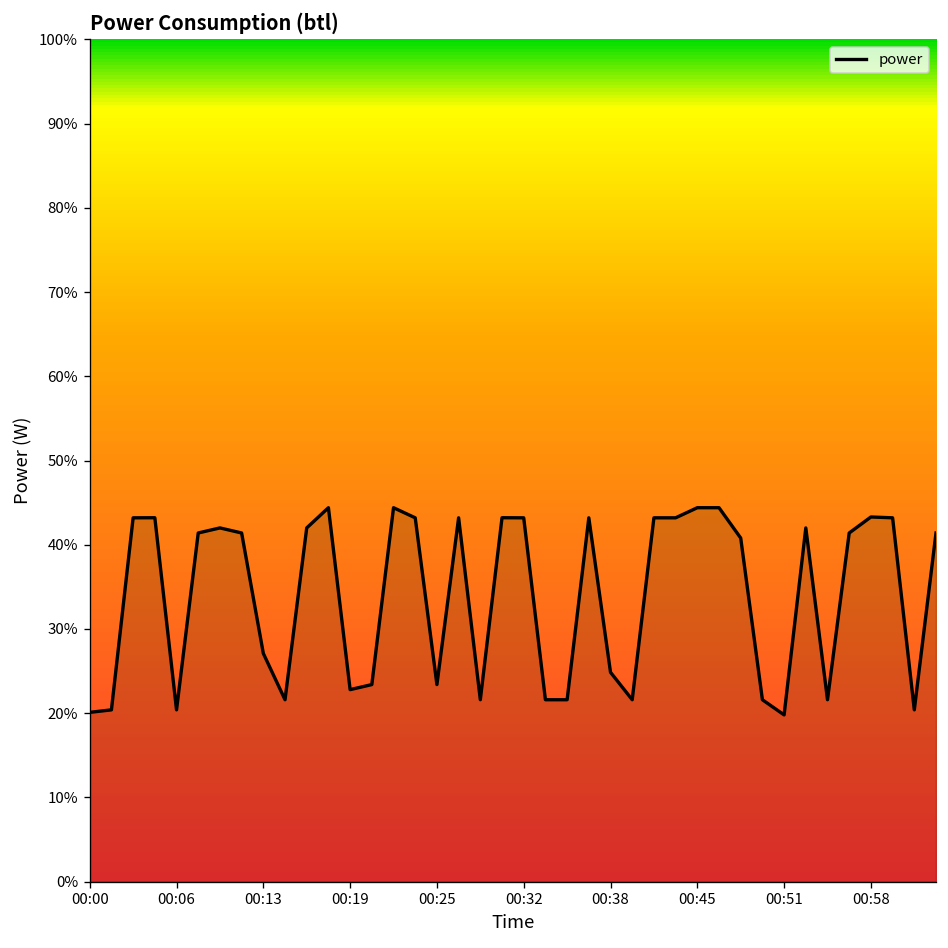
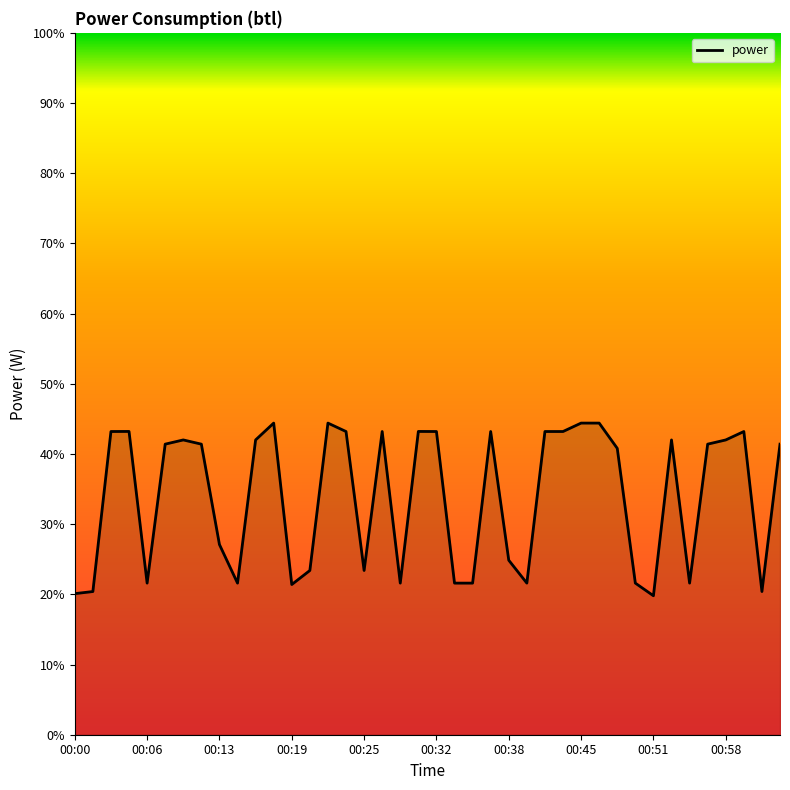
  {
    "00:00": "20%",
-   "00:06": "20%",
+   "00:06": "22%",
    "00:13": "27%",
-   "00:19": "23%",
+   "00:19": "21%",
    "00:25": "23%",
    "00:32": "43%",
    "00:38": "25%",
    "00:45": "44%",
    "00:51": "20%",
-   "00:58": "43%"
+   "00:58": "42%"
  }
